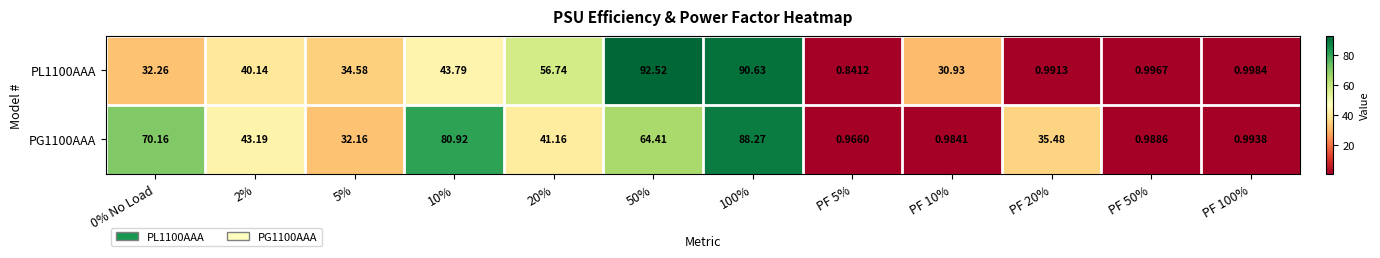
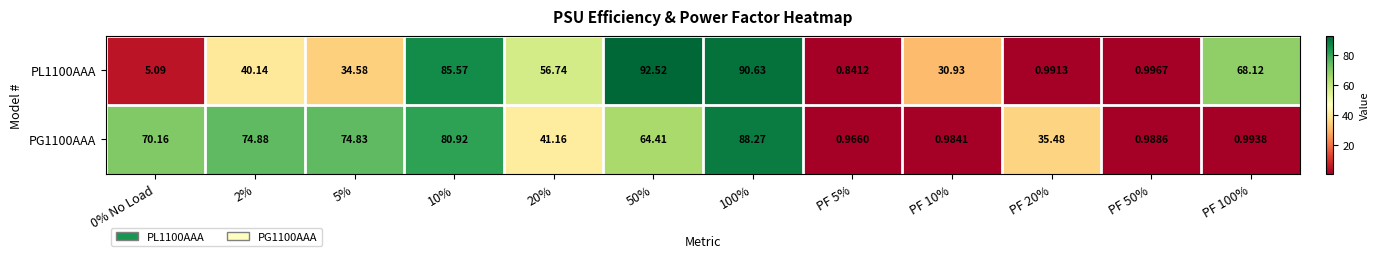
  {
    "PL1100AAA": {
-     "0% No Load": 32.26,
+     "0% No Load": 5.09,
      "2%": 40.14,
      "5%": 34.58,
-     "10%": 43.79,
+     "10%": 85.57,
      "20%": 56.74,
      "50%": 92.52,
      "100%": 90.63,
      "PF 5%": 0.8412,
      "PF 10%": 30.93,
      "PF 20%": 0.9913,
      "PF 50%": 0.9967,
-     "PF 100%": 0.9984
+     "PF 100%": 68.12
    },
    "PG1100AAA": {
      "0% No Load": 70.16,
-     "2%": 43.19,
-     "5%": 32.16,
+     "2%": 74.88,
+     "5%": 74.83,
      "10%": 80.92,
      "20%": 41.16,
      "50%": 64.41,
      "100%": 88.27,
      "PF 5%": 0.9660,
      "PF 10%": 0.9841,
      "PF 20%": 35.48,
      "PF 50%": 0.9886,
      "PF 100%": 0.9938
    }
  }
